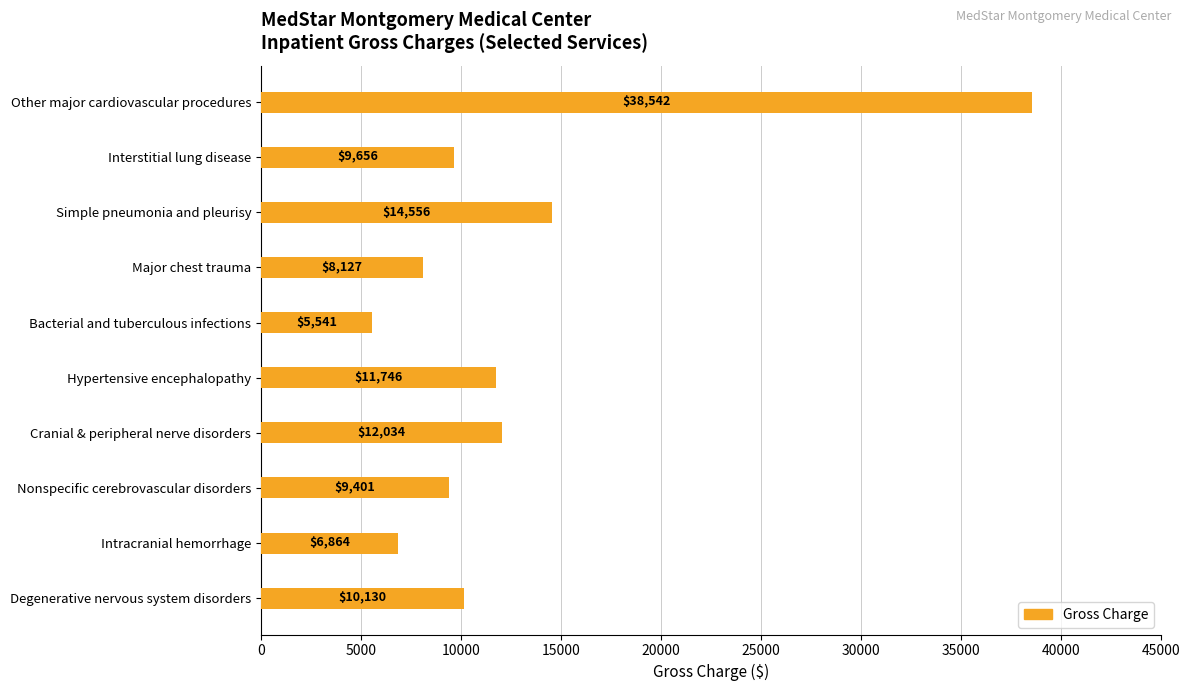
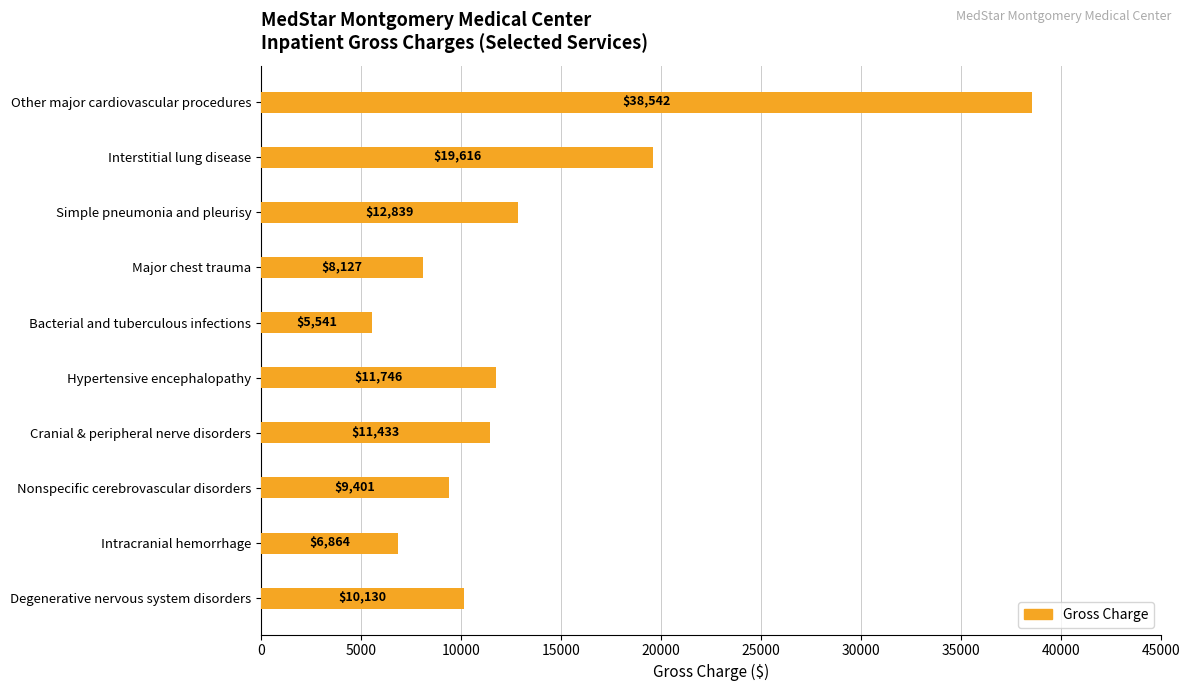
  {
    "Other major cardiovascular procedures": "$38,542",
-   "Interstitial lung disease": "$9,656",
-   "Simple pneumonia and pleurisy": "$14,556",
+   "Interstitial lung disease": "$19,616",
+   "Simple pneumonia and pleurisy": "$12,839",
    "Major chest trauma": "$8,127",
    "Bacterial and tuberculous infections": "$5,541",
    "Hypertensive encephalopathy": "$11,746",
-   "Cranial & peripheral nerve disorders": "$12,034",
+   "Cranial & peripheral nerve disorders": "$11,433",
    "Nonspecific cerebrovascular disorders": "$9,401",
    "Intracranial hemorrhage": "$6,864",
    "Degenerative nervous system disorders": "$10,130"
  }
